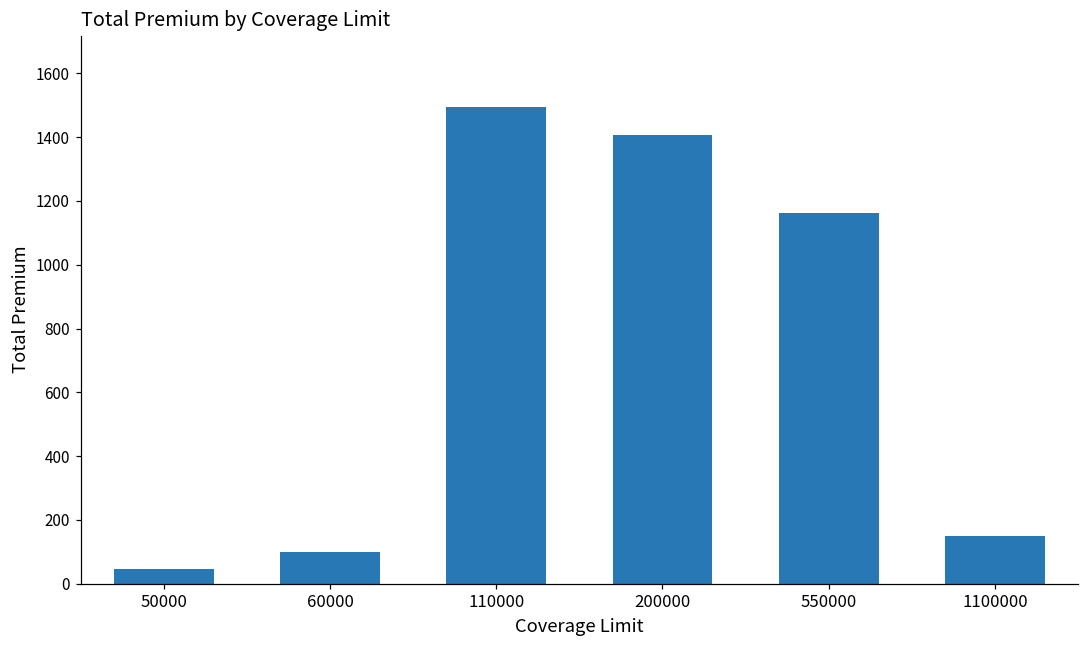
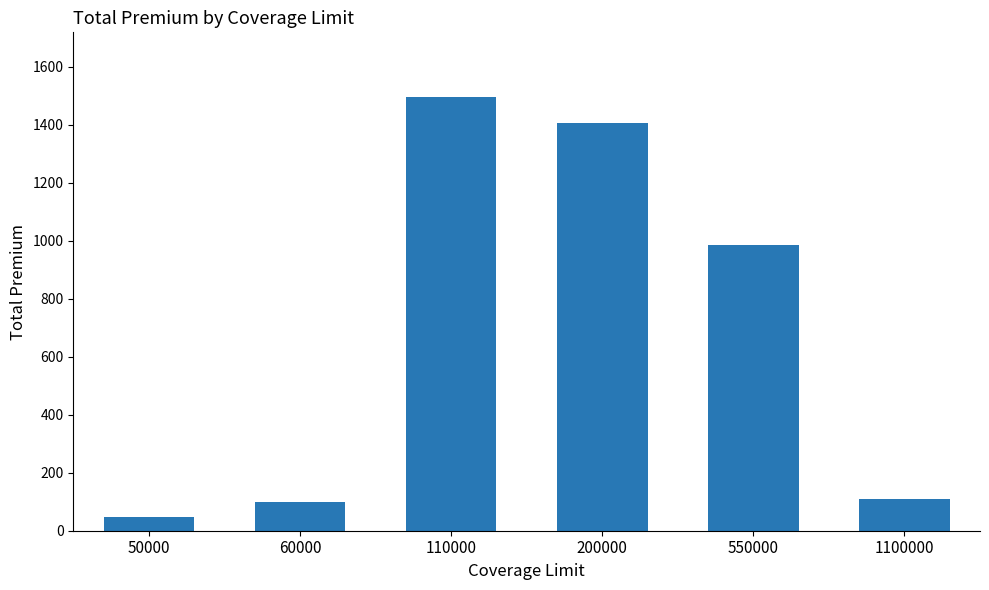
  {
    "50000": 50,
    "60000": 100,
    "110000": 1490,
    "200000": 1410,
-   "550000": 1160,
-   "1100000": 150
+   "550000": 990,
+   "1100000": 110
  }
